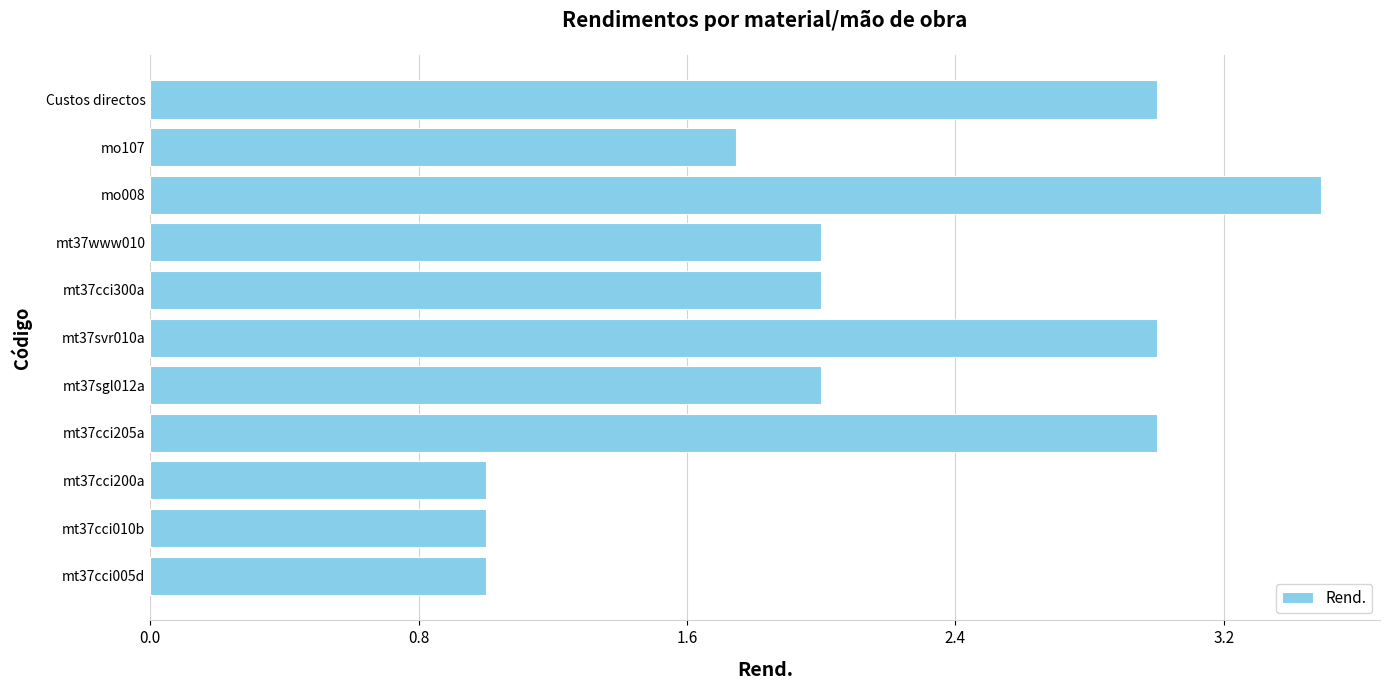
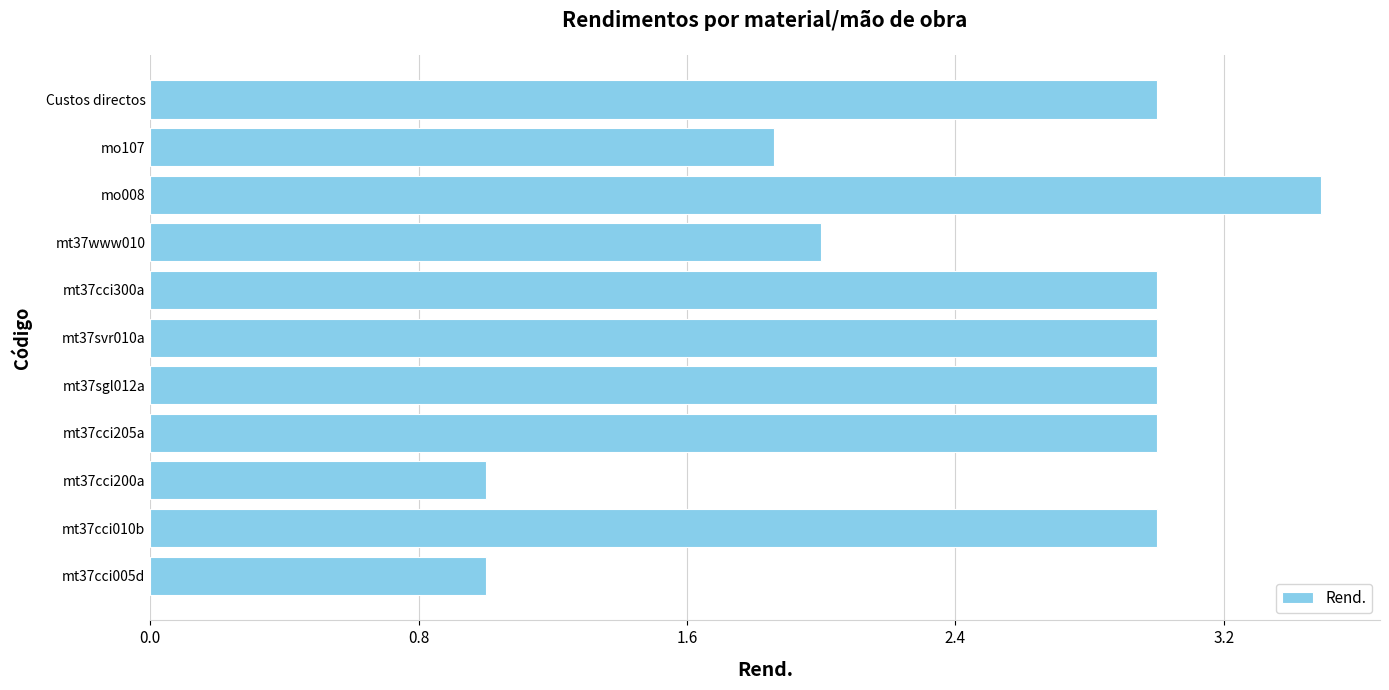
  {
    "Custos directos": 3.00,
-   "mo107": 1.75,
+   "mo107": 1.86,
    "mo008": 3.49,
    "mt37www010": 2.00,
-   "mt37cci300a": 2,
+   "mt37cci300a": 3,
    "mt37svr010a": 3.00,
-   "mt37sgl012a": 2,
+   "mt37sgl012a": 3,
    "mt37cci205a": 3.00,
    "mt37cci200a": 1.00,
-   "mt37cci010b": 1,
+   "mt37cci010b": 3,
    "mt37cci005d": 1.00
  }
